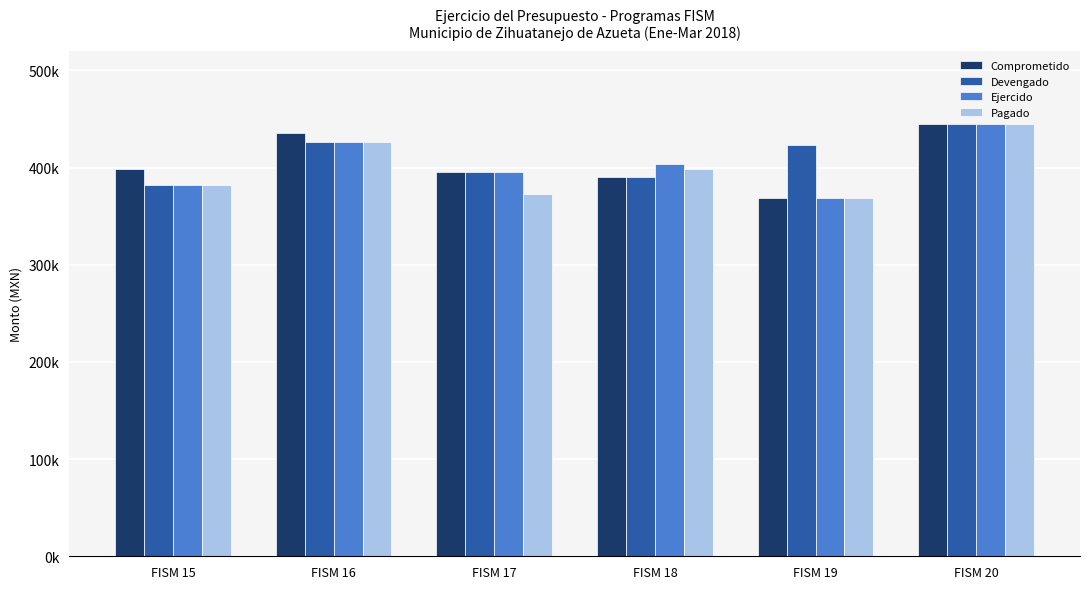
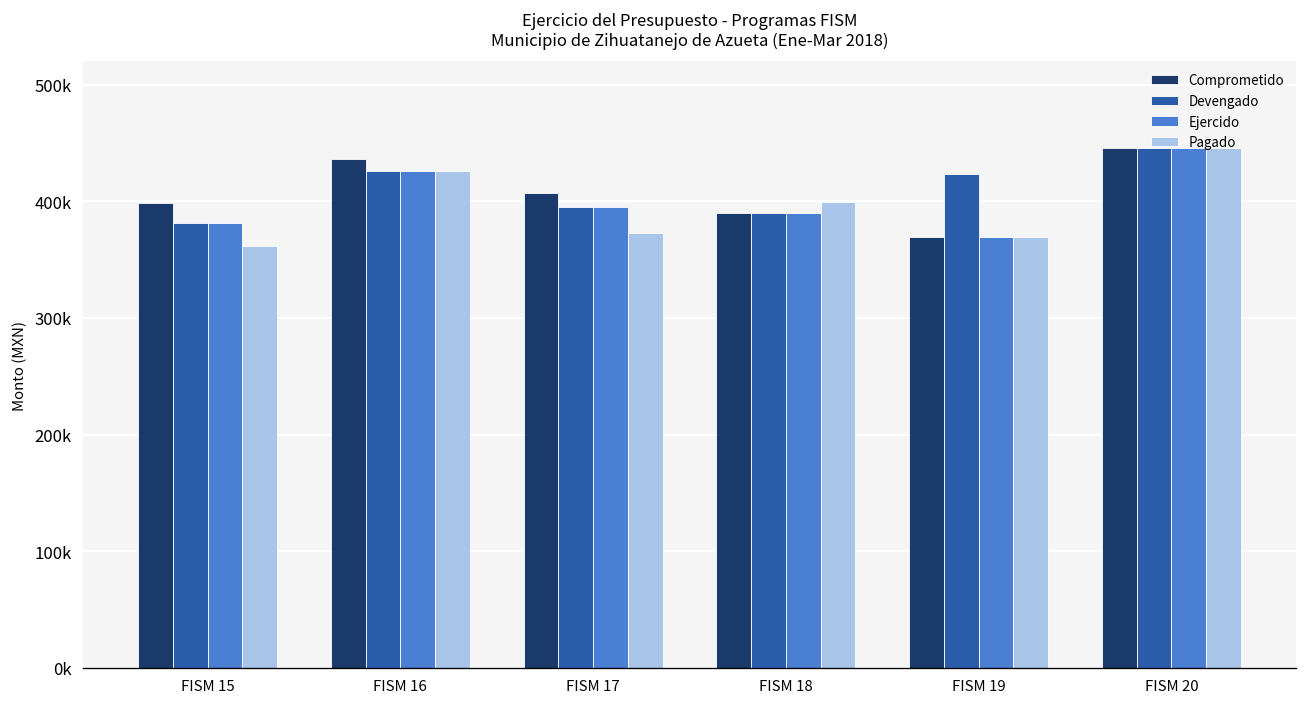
  {
    "Comprometido": {
      "FISM 15": 400000,
      "FISM 16": 440000,
-     "FISM 17": 400000,
+     "FISM 17": 410000,
      "FISM 18": 390000,
      "FISM 19": 370000,
      "FISM 20": 450000
    },
    "Devengado": {
      "FISM 15": 380000,
      "FISM 16": 430000,
      "FISM 17": 400000,
      "FISM 18": 390000,
      "FISM 19": 420000,
      "FISM 20": 450000
    },
    "Ejercido": {
      "FISM 15": 380000,
      "FISM 16": 430000,
      "FISM 17": 400000,
-     "FISM 18": 400000,
+     "FISM 18": 390000,
      "FISM 19": 370000,
      "FISM 20": 450000
    },
    "Pagado": {
-     "FISM 15": 380000,
+     "FISM 15": 360000,
      "FISM 16": 430000,
      "FISM 17": 370000,
      "FISM 18": 400000,
      "FISM 19": 370000,
      "FISM 20": 450000
    }
  }
